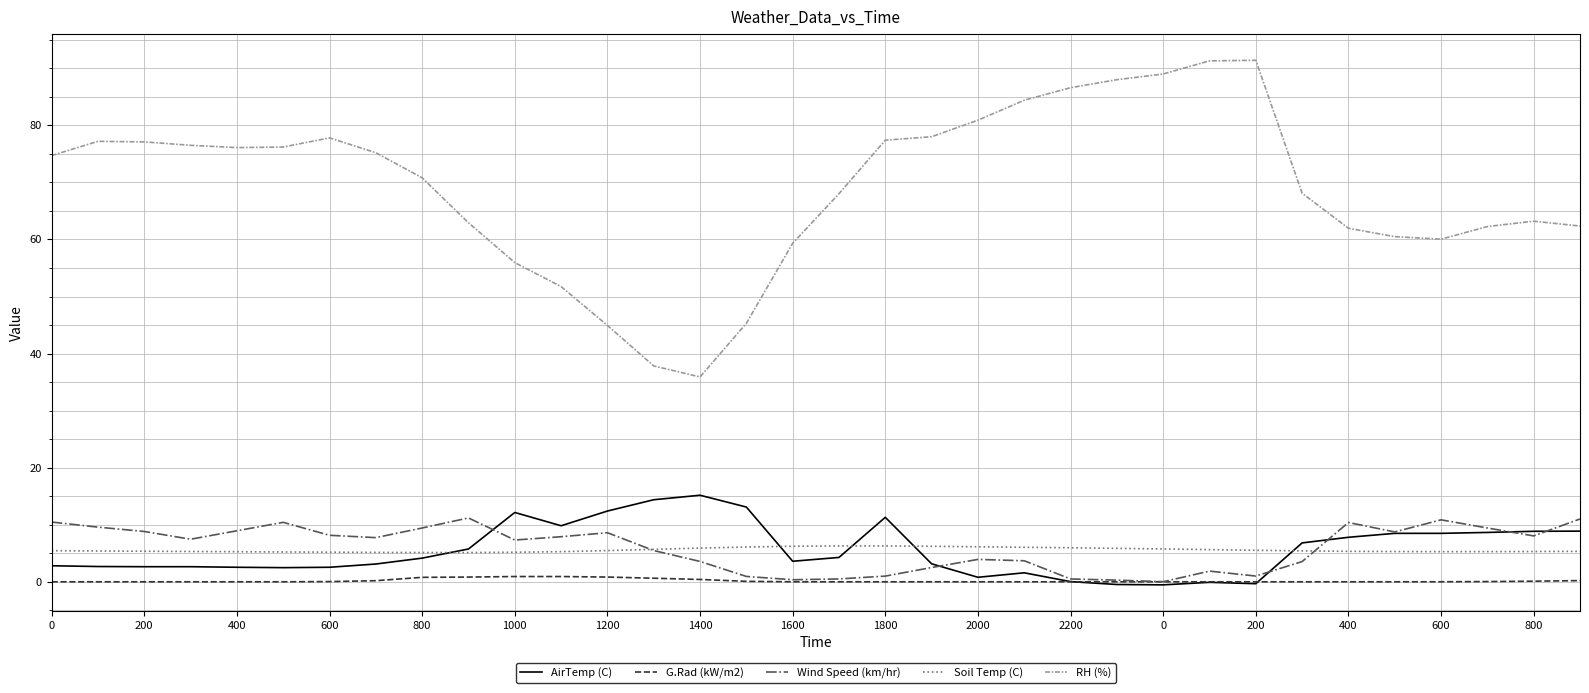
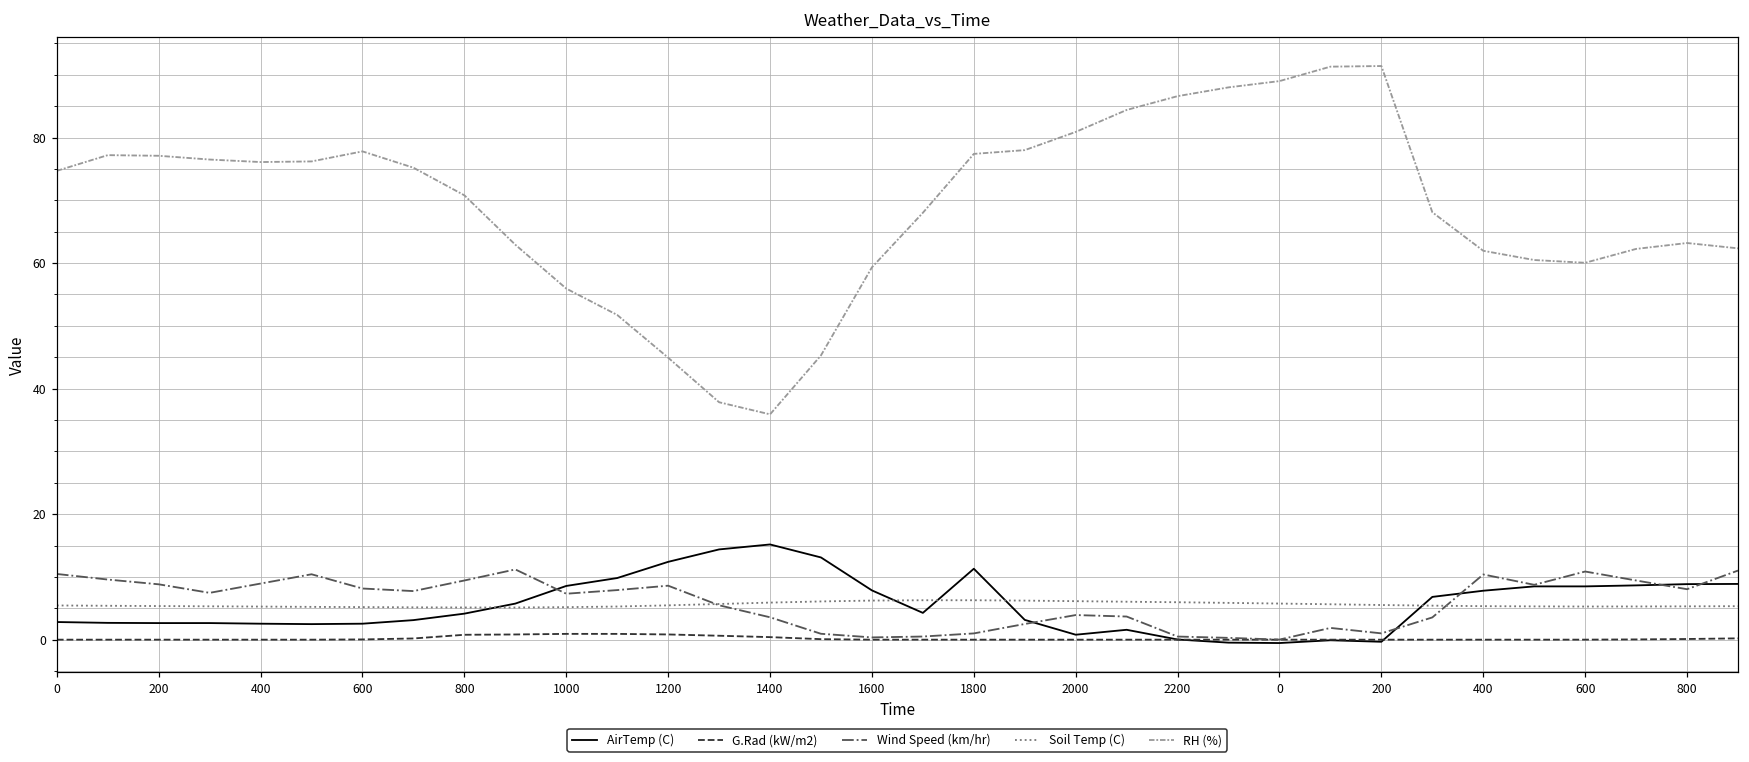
  {
    "AirTemp (C)": {
-     "1000": 12,
+     "1000": 9,
      "1200": 12,
      "1400": 15,
-     "1600": 4,
+     "1600": 8,
      "1800": 11,
      "2000": 1
    }
  }
